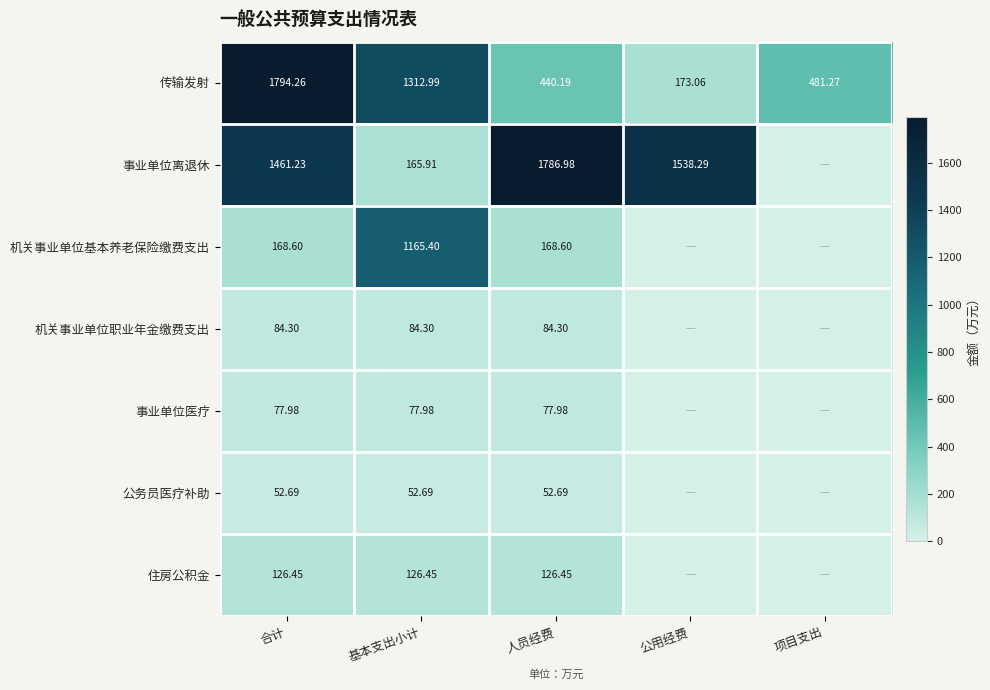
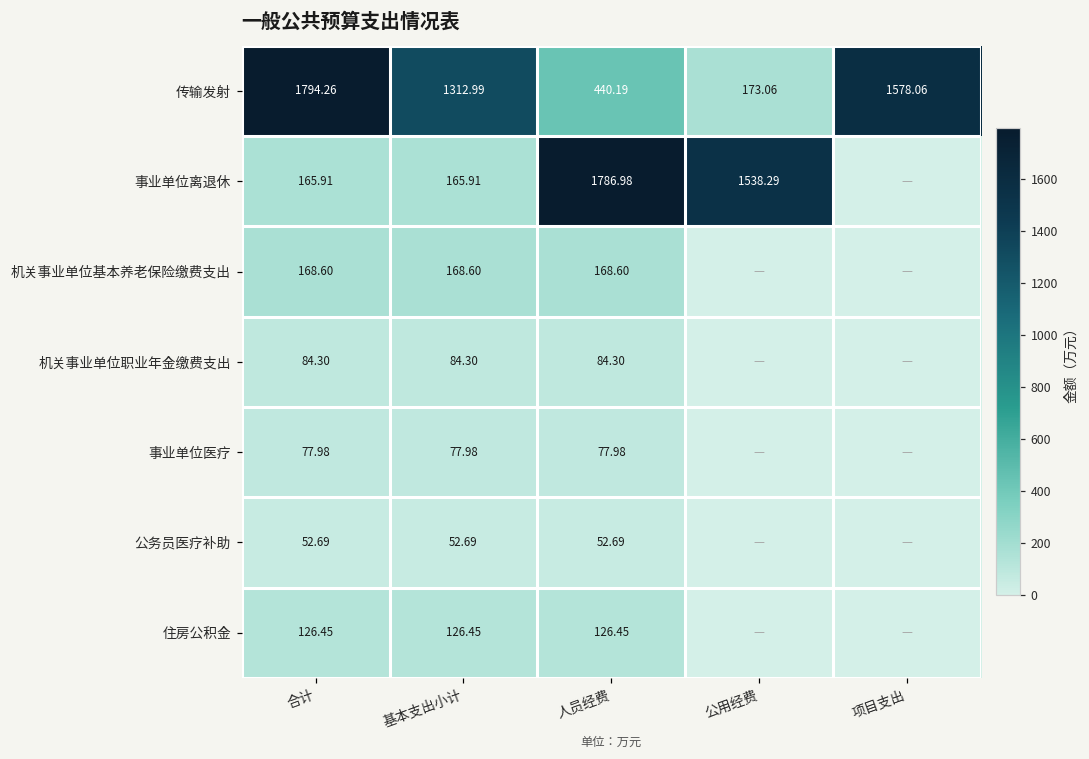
  {
    "传输发射": {
      "合计": 1794.26,
      "基本支出小计": 1312.99,
      "人员经费": 440.19,
      "公用经费": 173.06,
-     "项目支出": 481.27
+     "项目支出": 1578.06
    },
    "事业单位离退休": {
-     "合计": 1461.23,
+     "合计": 165.91,
      "基本支出小计": 165.91,
      "人员经费": 1786.98,
      "公用经费": 1538.29
    },
    "机关事业单位基本养老保险缴费支出": {
      "合计": 168.60,
-     "基本支出小计": 1165.40,
+     "基本支出小计": 168.60,
      "人员经费": 168.60
    },
    "机关事业单位职业年金缴费支出": {
      "合计": 84.30,
      "基本支出小计": 84.30,
      "人员经费": 84.30
    },
    "事业单位医疗": {
      "合计": 77.98,
      "基本支出小计": 77.98,
      "人员经费": 77.98
    },
    "公务员医疗补助": {
      "合计": 52.69,
      "基本支出小计": 52.69,
      "人员经费": 52.69
    },
    "住房公积金": {
      "合计": 126.45,
      "基本支出小计": 126.45,
      "人员经费": 126.45
    }
  }
